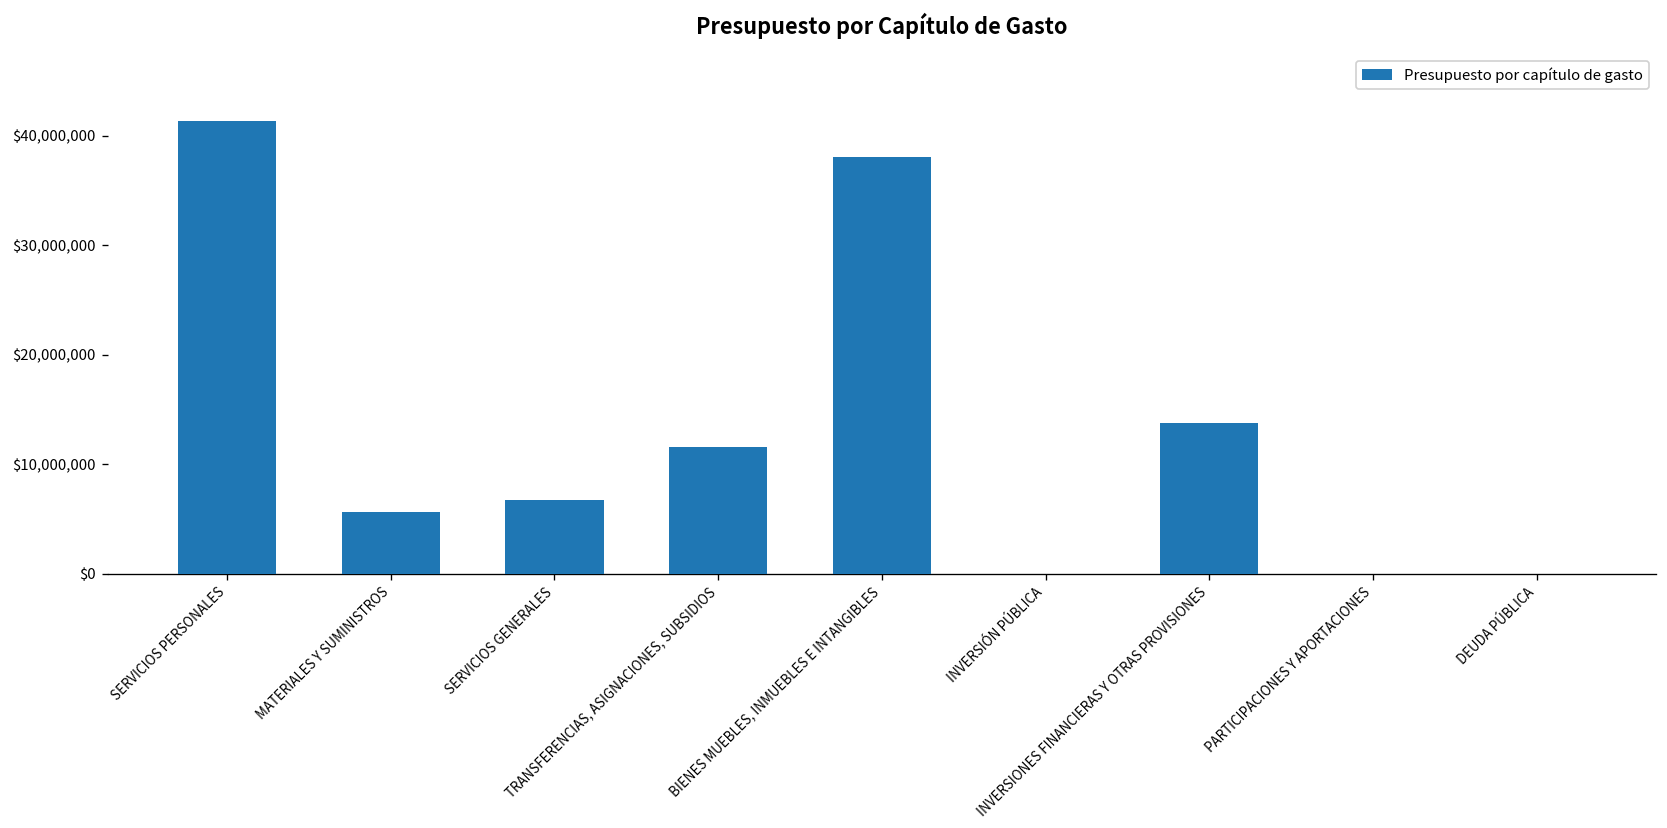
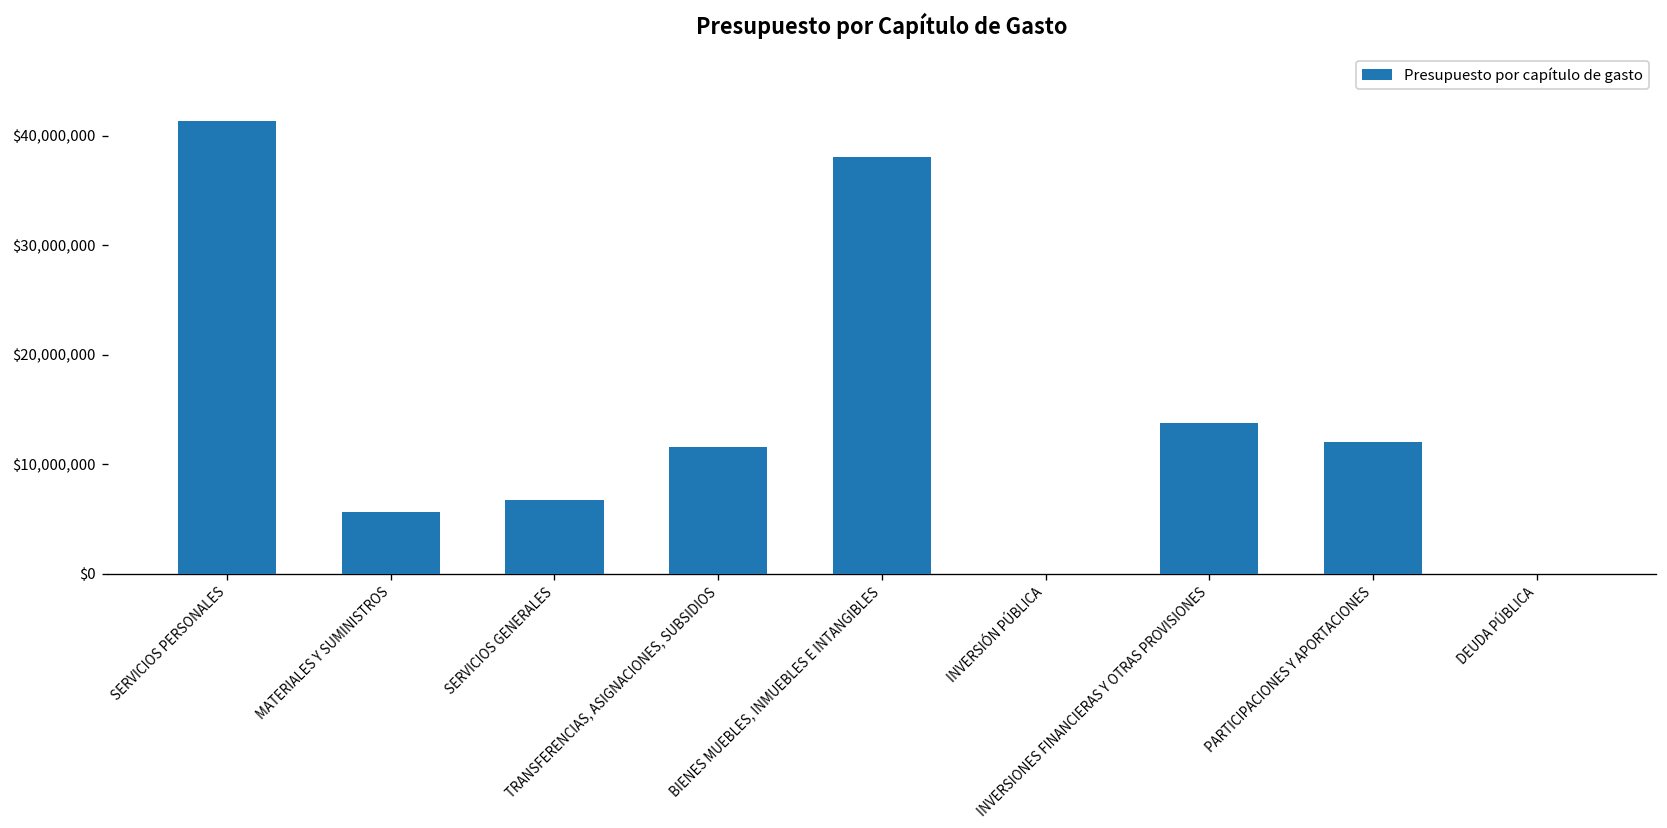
  {
    "SERVICIOS PERSONALES": "$41,000,000",
    "MATERIALES Y SUMINISTROS": "$6,000,000",
    "SERVICIOS GENERALES": "$7,000,000",
    "TRANSFERENCIAS, ASIGNACIONES, SUBSIDIOS": "$12,000,000",
    "BIENES MUEBLES, INMUEBLES E INTANGIBLES": "$38,000,000",
    "INVERSIÓN PÚBLICA": "$0",
    "INVERSIONES FINANCIERAS Y OTRAS PROVISIONES": "$14,000,000",
-   "PARTICIPACIONES Y APORTACIONES": "$0",
+   "PARTICIPACIONES Y APORTACIONES": "$12,000,000",
    "DEUDA PÚBLICA": "$0"
  }
